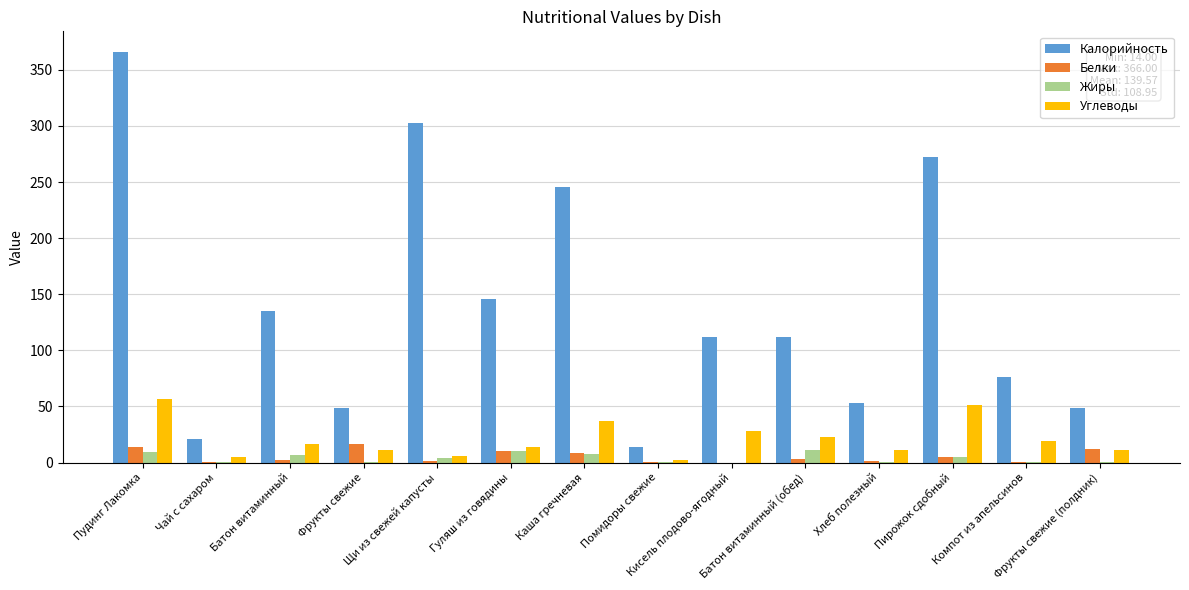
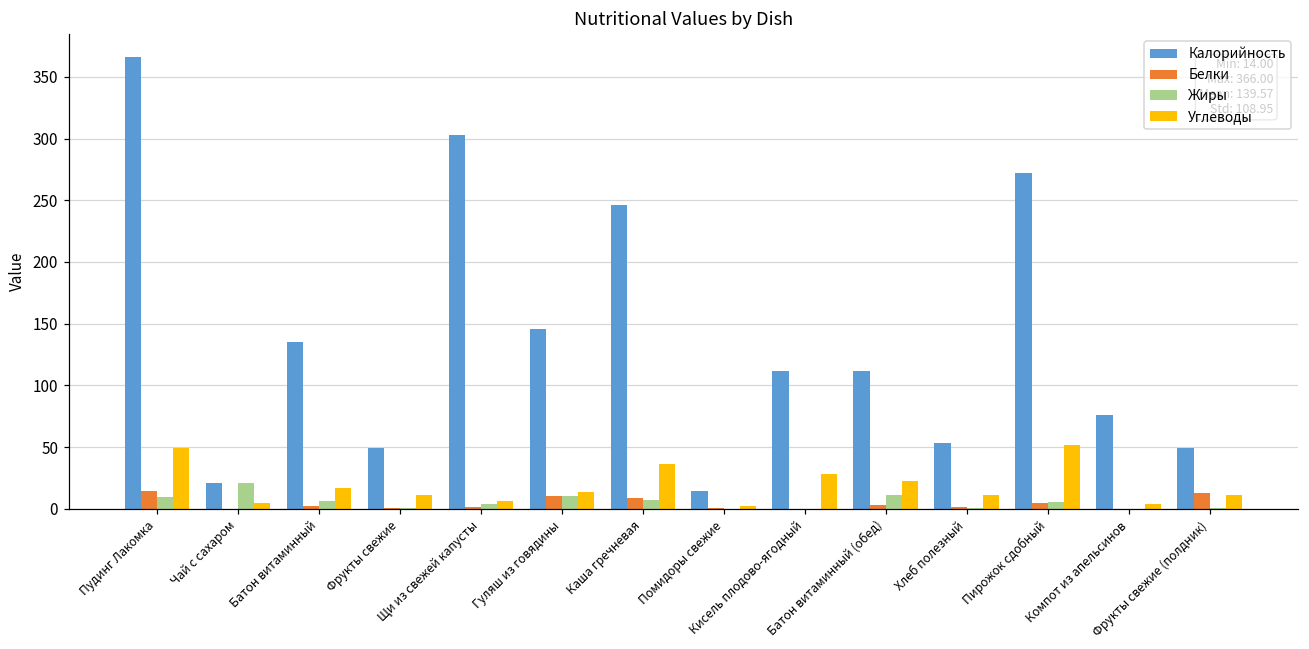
  {
    "Калорийность": {
      "Пудинг Лакомка": 366,
      "Чай с сахаром": 21,
      "Батон витаминный": 135,
      "Фрукты свежие": 49,
      "Щи из свежей капусты": 303,
      "Гуляш из говядины": 146,
      "Каша гречневая": 246,
      "Помидоры свежие": 14,
      "Кисель плодово-ягодный": 112,
      "Батон витаминный (обед)": 112,
      "Хлеб полезный": 53,
      "Пирожок сдобный": 272,
      "Компот из апельсинов": 76,
      "Фрукты свежие (полдник)": 49
    },
    "Белки": {
      "Пудинг Лакомка": 14,
-     "Фрукты свежие": 16,
+     "Фрукты свежие": 0,
      "Гуляш из говядины": 11,
      "Каша гречневая": 9,
      "Кисель плодово-ягодный": 0,
      "Батон витаминный (обед)": 3,
      "Пирожок сдобный": 5,
      "Фрукты свежие (полдник)": 12
    },
    "Жиры": {
      "Пудинг Лакомка": 9,
-     "Чай с сахаром": 0,
+     "Чай с сахаром": 21,
      "Батон витаминный": 7,
      "Щи из свежей капусты": 4,
      "Гуляш из говядины": 11,
      "Каша гречневая": 7,
      "Кисель плодово-ягодный": 0,
      "Батон витаминный (обед)": 11,
      "Пирожок сдобный": 5
    },
    "Углеводы": {
-     "Пудинг Лакомка": 56,
+     "Пудинг Лакомка": 49,
      "Чай с сахаром": 5,
      "Батон витаминный": 17,
      "Фрукты свежие": 11,
      "Щи из свежей капусты": 6,
      "Гуляш из говядины": 14,
      "Каша гречневая": 37,
      "Помидоры свежие": 2,
      "Кисель плодово-ягодный": 28,
      "Батон витаминный (обед)": 23,
      "Хлеб полезный": 11,
      "Пирожок сдобный": 51,
-     "Компот из апельсинов": 19,
+     "Компот из апельсинов": 4,
      "Фрукты свежие (полдник)": 11
    }
  }
